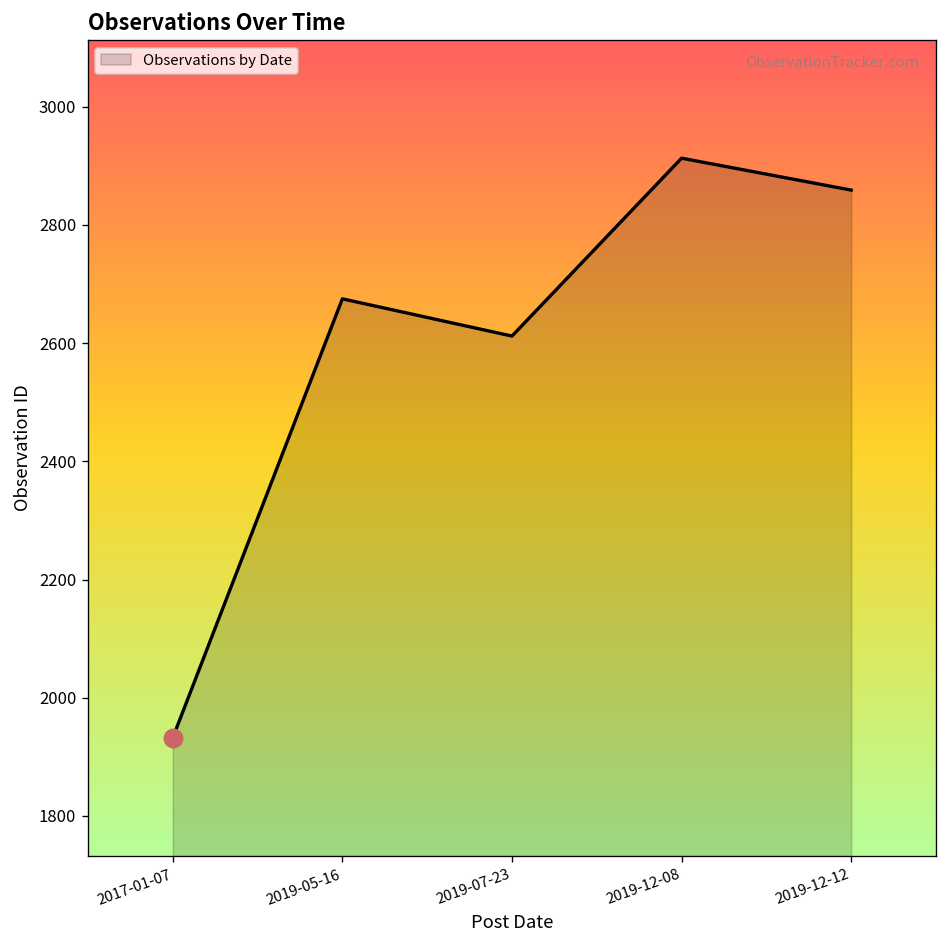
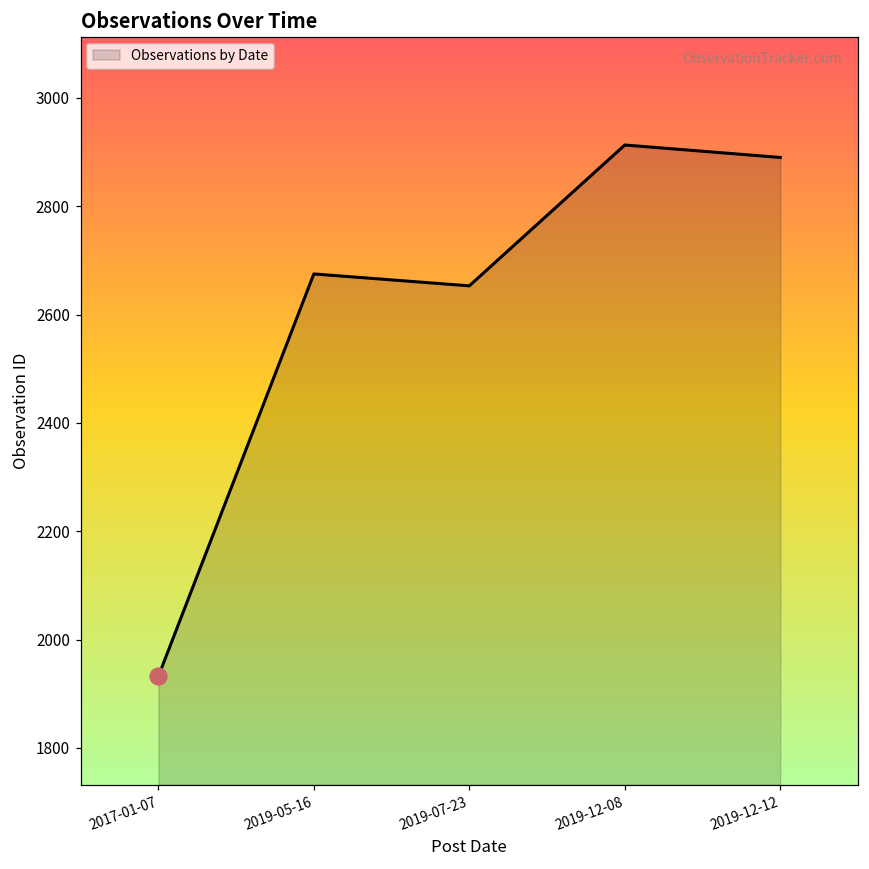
  {
    "Observations by Date": {
      "2019-05-16": 2680,
-     "2019-07-23": 2610,
+     "2019-07-23": 2650,
      "2019-12-08": 2910,
-     "2019-12-12": 2860
+     "2019-12-12": 2890
    }
  }
